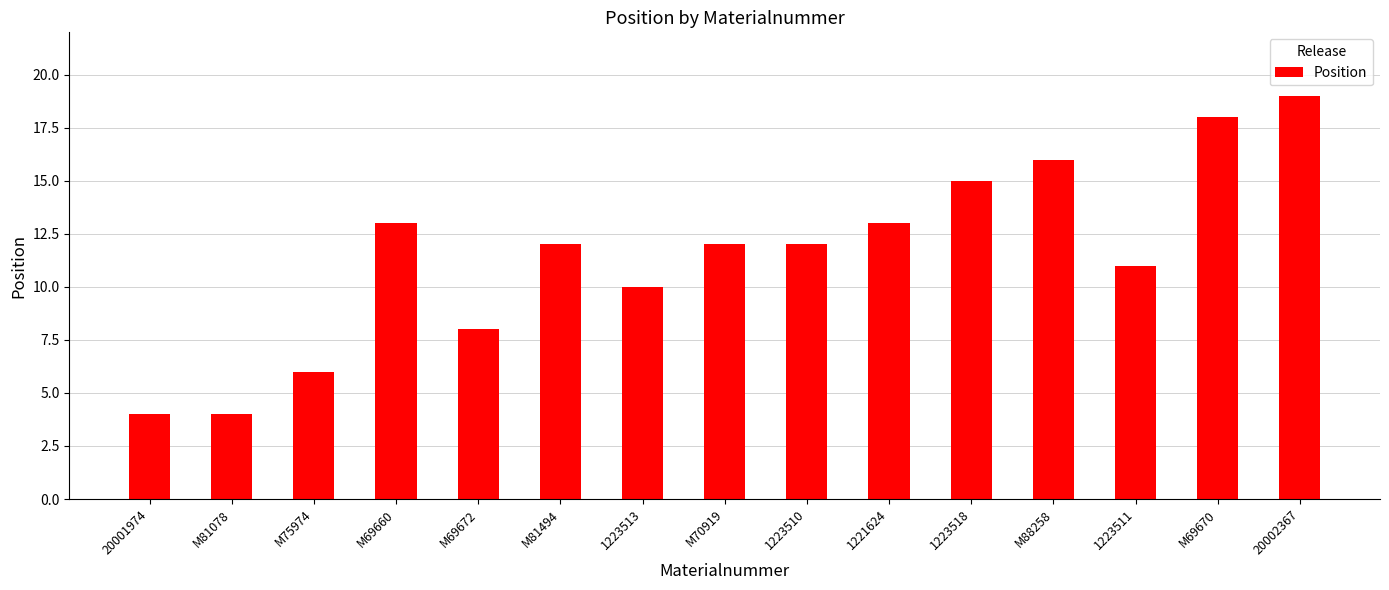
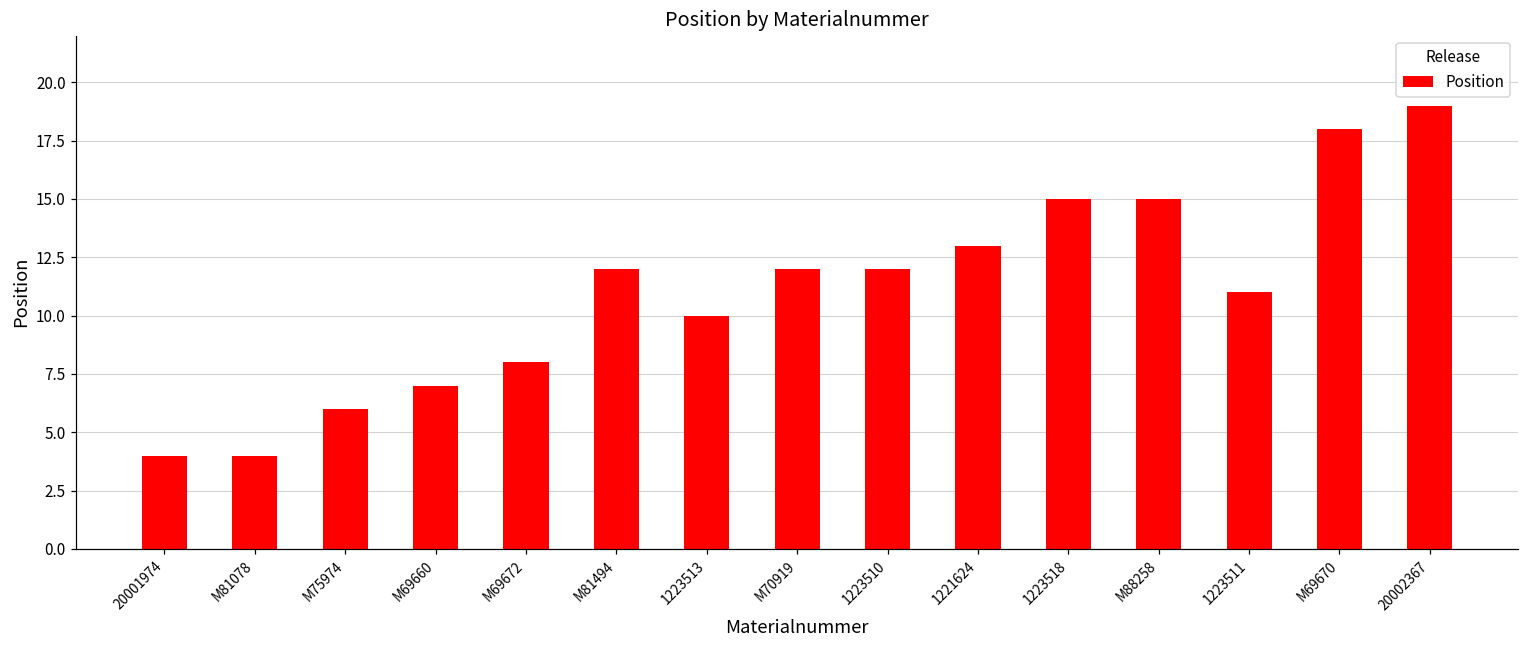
  {
    "20001974": 4,
    "M81078": 4,
    "M75974": 6,
-   "M69660": 13,
+   "M69660": 7,
    "M69672": 8,
    "M81494": 12,
    "1223513": 10,
    "M70919": 12,
    "1223510": 12,
    "1221624": 13,
    "1223518": 15,
-   "M88258": 16,
+   "M88258": 15,
    "1223511": 11,
    "M69670": 18,
    "20002367": 19
  }
